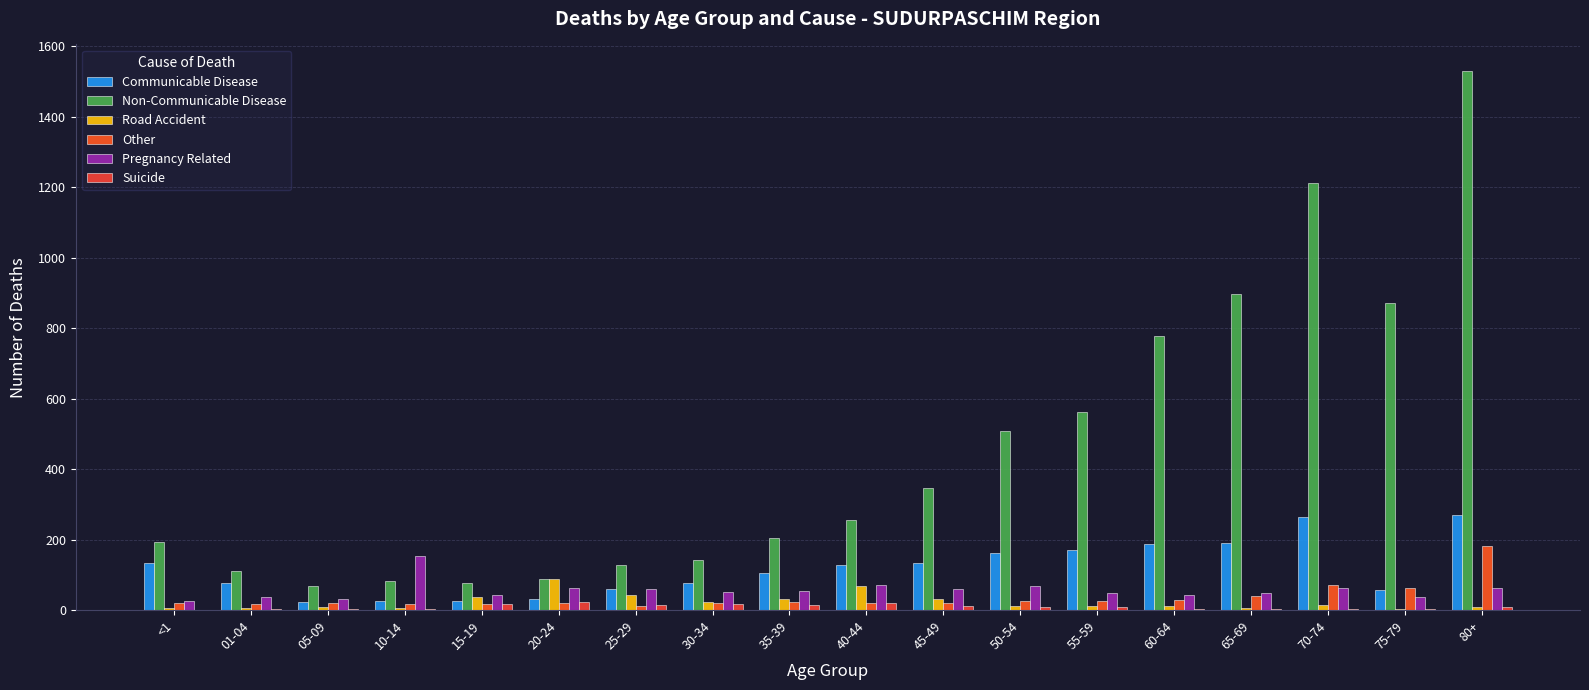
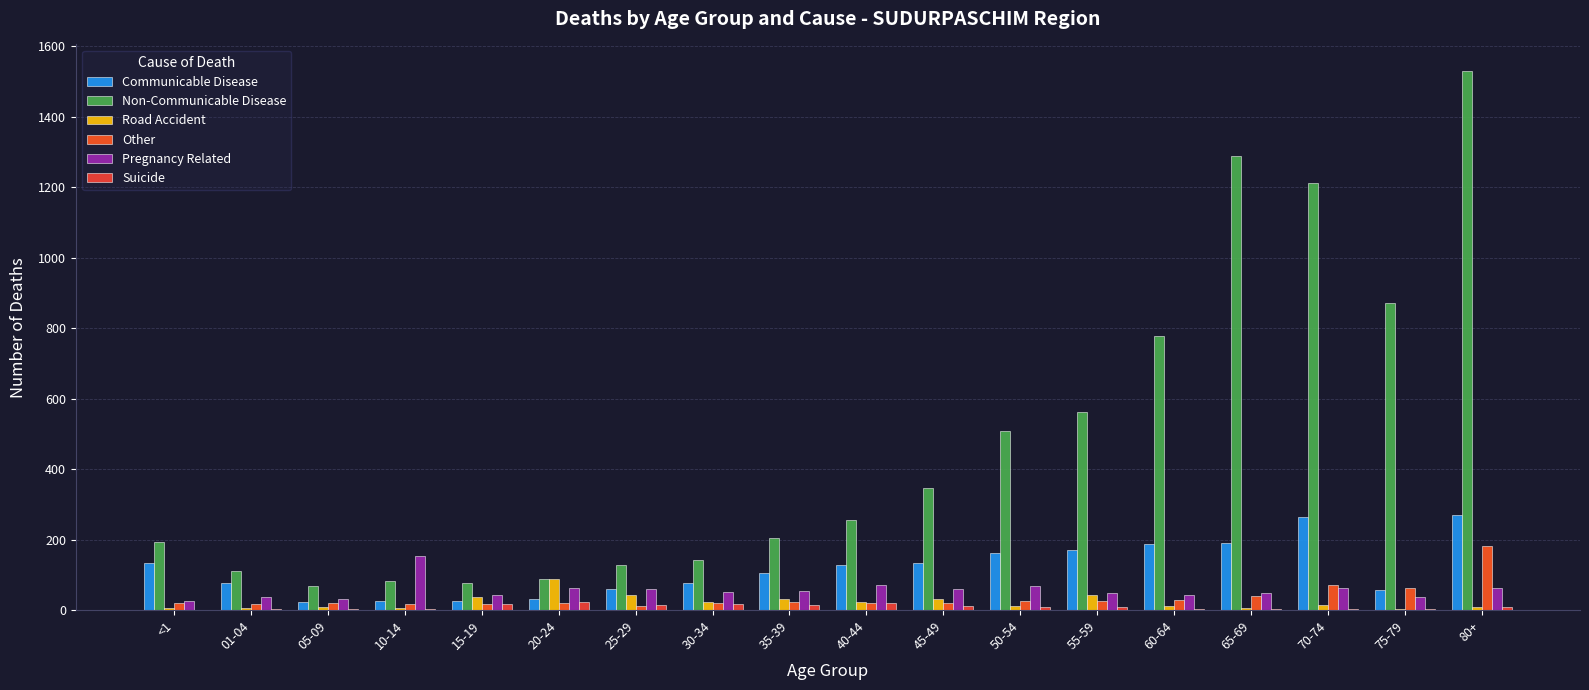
  {
    "Communicable Disease": {
      "<1": 130,
      "01-04": 80,
      "05-09": 20,
      "10-14": 30,
      "15-19": 30,
      "20-24": 30,
      "25-29": 60,
      "30-34": 80,
      "35-39": 100,
      "40-44": 130,
      "45-49": 130,
      "50-54": 160,
      "55-59": 170,
      "60-64": 190,
      "65-69": 190,
      "70-74": 260,
      "75-79": 60,
      "80+": 270
    },
    "Non-Communicable Disease": {
      "<1": 190,
      "01-04": 110,
      "05-09": 70,
      "10-14": 80,
      "15-19": 80,
      "20-24": 90,
      "25-29": 130,
      "30-34": 140,
      "35-39": 200,
      "40-44": 260,
      "45-49": 350,
      "50-54": 510,
      "55-59": 560,
      "60-64": 780,
-     "65-69": 900,
+     "65-69": 1290,
      "70-74": 1210,
      "75-79": 870,
      "80+": 1530
    },
    "Road Accident": {
      "05-09": 10,
      "15-19": 40,
      "20-24": 90,
      "25-29": 40,
      "30-34": 20,
      "35-39": 30,
-     "40-44": 70,
+     "40-44": 20,
      "45-49": 30,
      "50-54": 10,
-     "55-59": 10,
+     "55-59": 40,
      "60-64": 10,
      "70-74": 10,
      "80+": 10
    },
    "Pregnancy Related": {
      "<1": 30,
      "01-04": 40,
      "05-09": 30,
      "10-14": 150,
      "15-19": 40,
      "20-24": 60,
      "25-29": 60,
      "30-34": 50,
      "35-39": 50,
      "40-44": 70,
      "45-49": 60,
      "50-54": 70,
      "55-59": 50,
      "60-64": 40,
      "65-69": 50,
      "70-74": 60,
      "75-79": 40,
      "80+": 60
    }
  }
